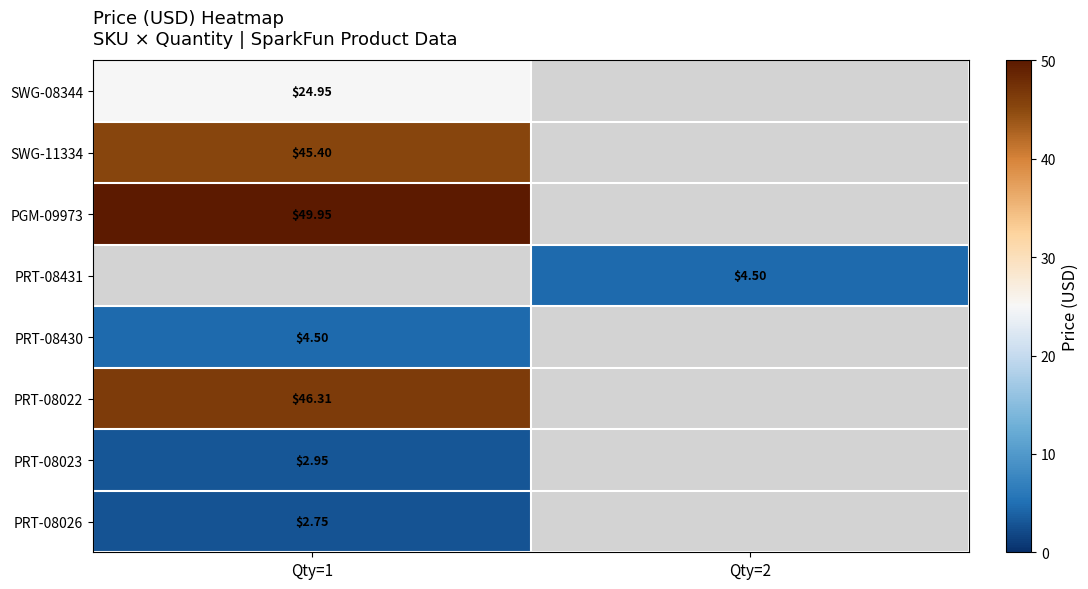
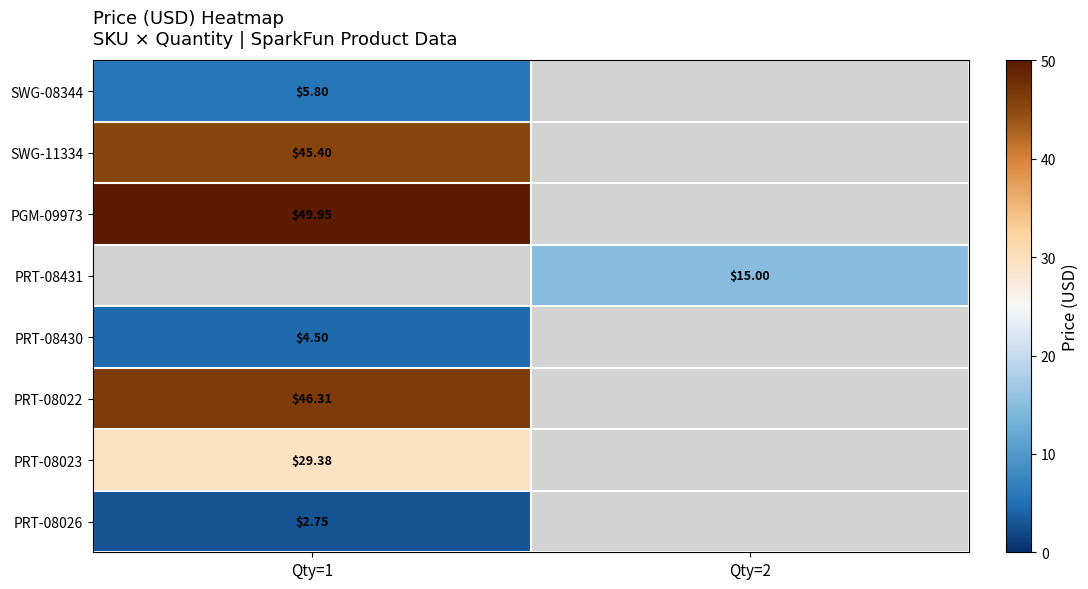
  {
    "SWG-08344": {
-     "Qty=1": "$24.95"
+     "Qty=1": "$5.80"
    },
    "SWG-11334": {
      "Qty=1": "$45.40"
    },
    "PGM-09973": {
      "Qty=1": "$49.95"
    },
    "PRT-08431": {
-     "Qty=2": "$4.50"
+     "Qty=2": "$15.00"
    },
    "PRT-08430": {
      "Qty=1": "$4.50"
    },
    "PRT-08022": {
      "Qty=1": "$46.31"
    },
    "PRT-08023": {
-     "Qty=1": "$2.95"
+     "Qty=1": "$29.38"
    },
    "PRT-08026": {
      "Qty=1": "$2.75"
    }
  }
